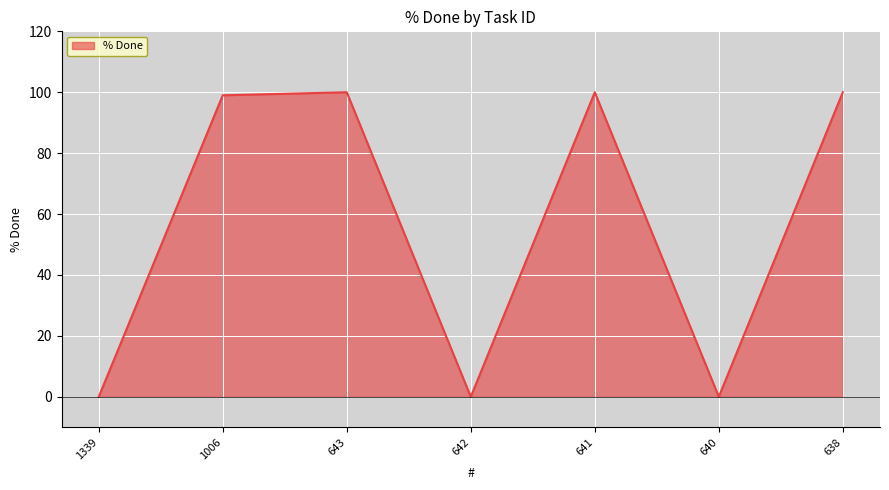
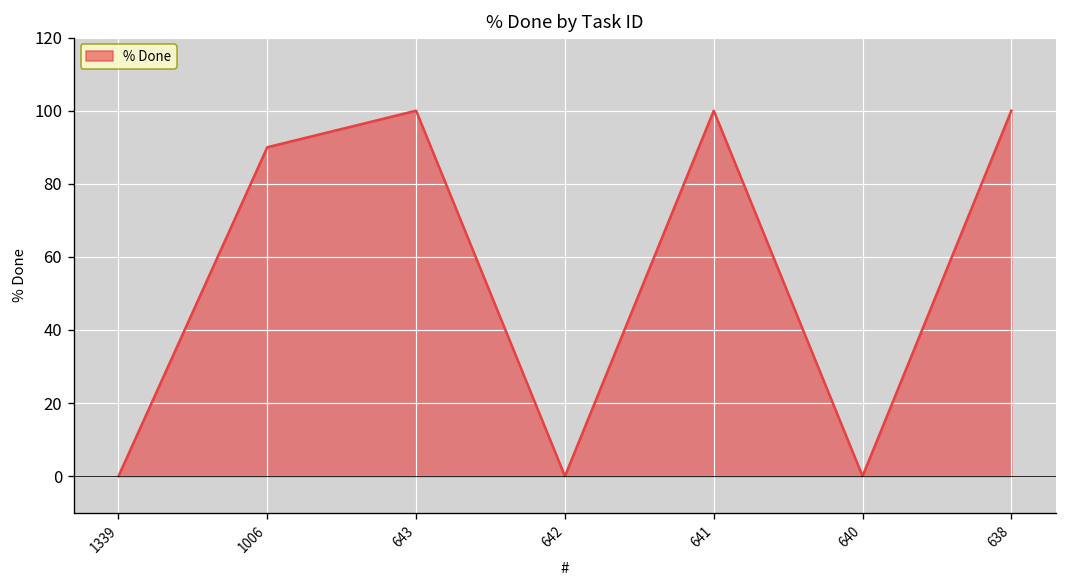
  {
    "1339": 0,
-   "1006": 99,
+   "1006": 90,
    "643": 100,
    "642": 0,
    "641": 100,
    "640": 0,
    "638": 100
  }
